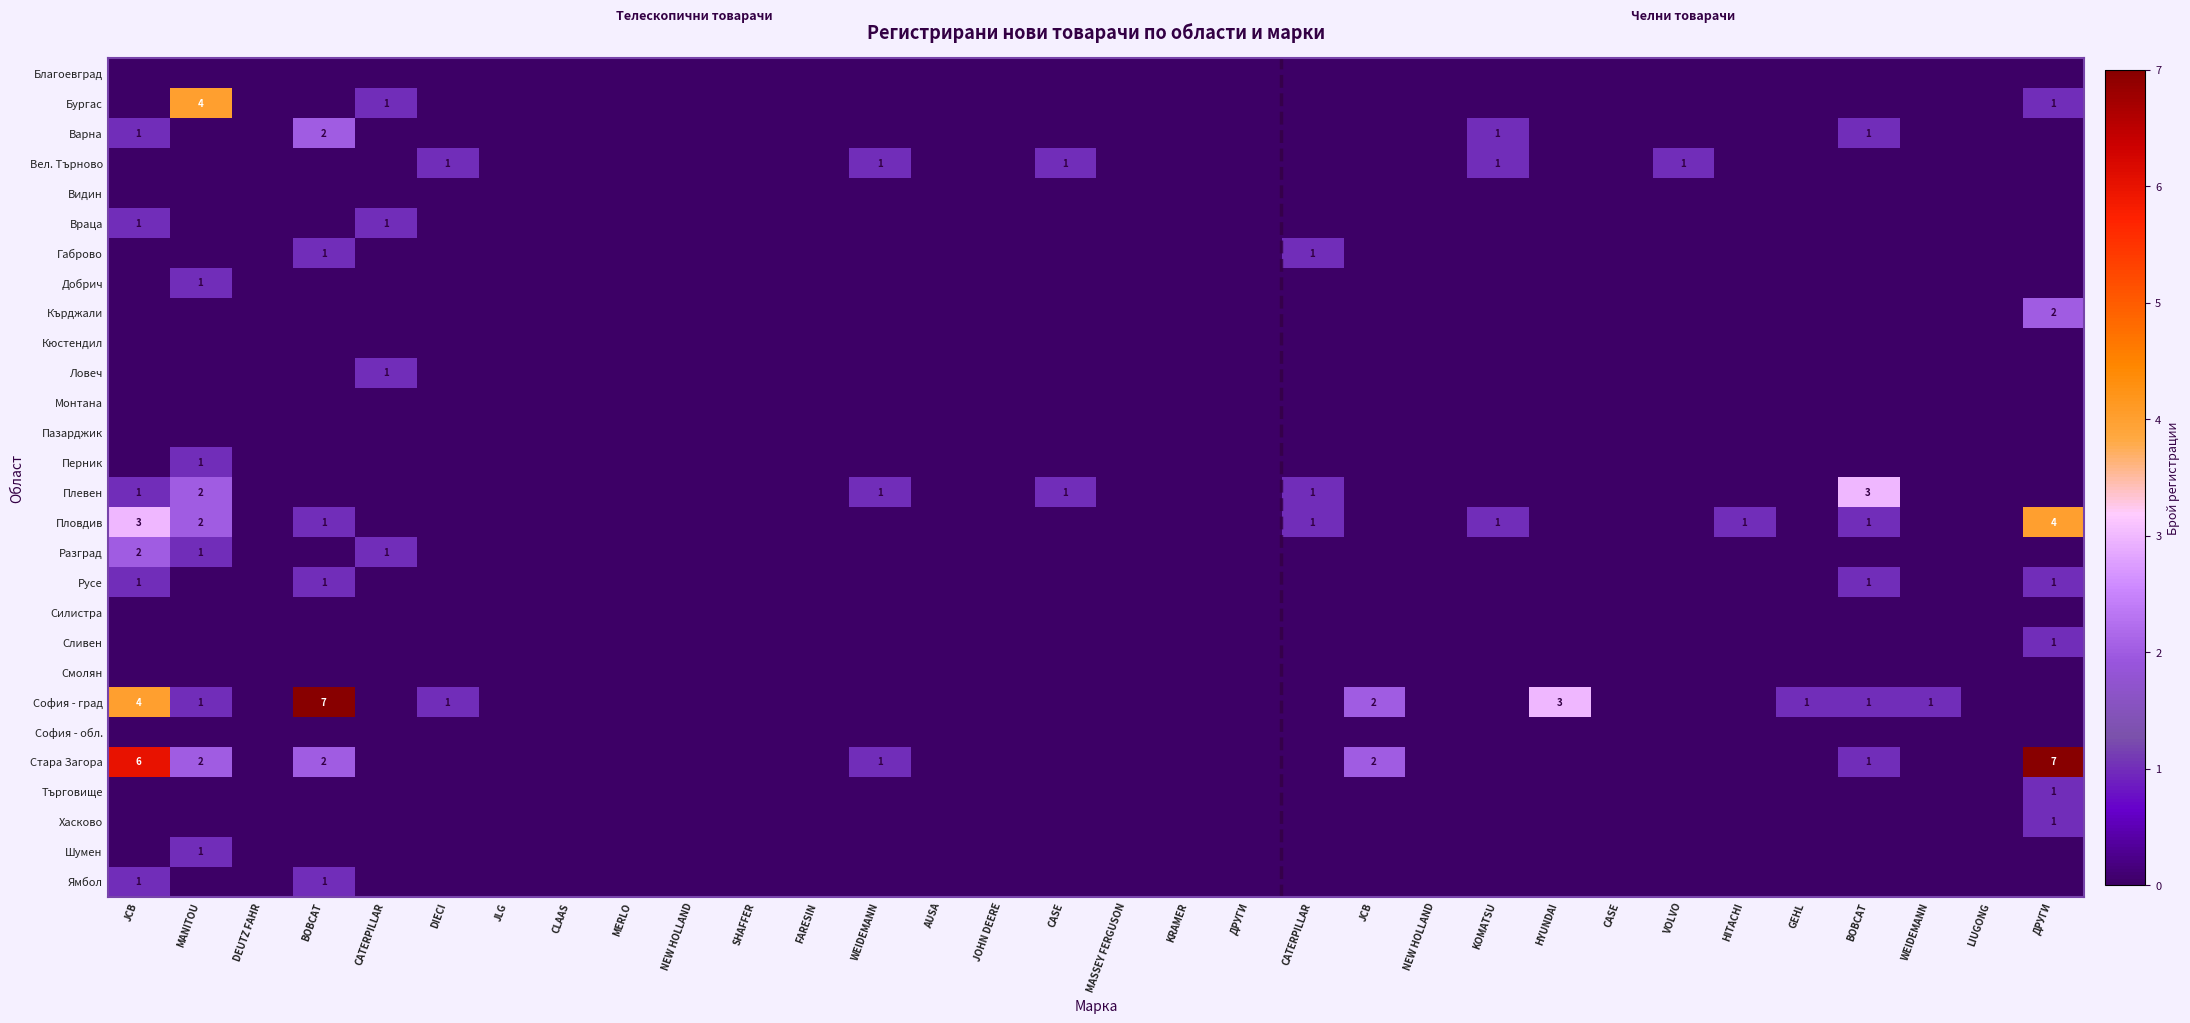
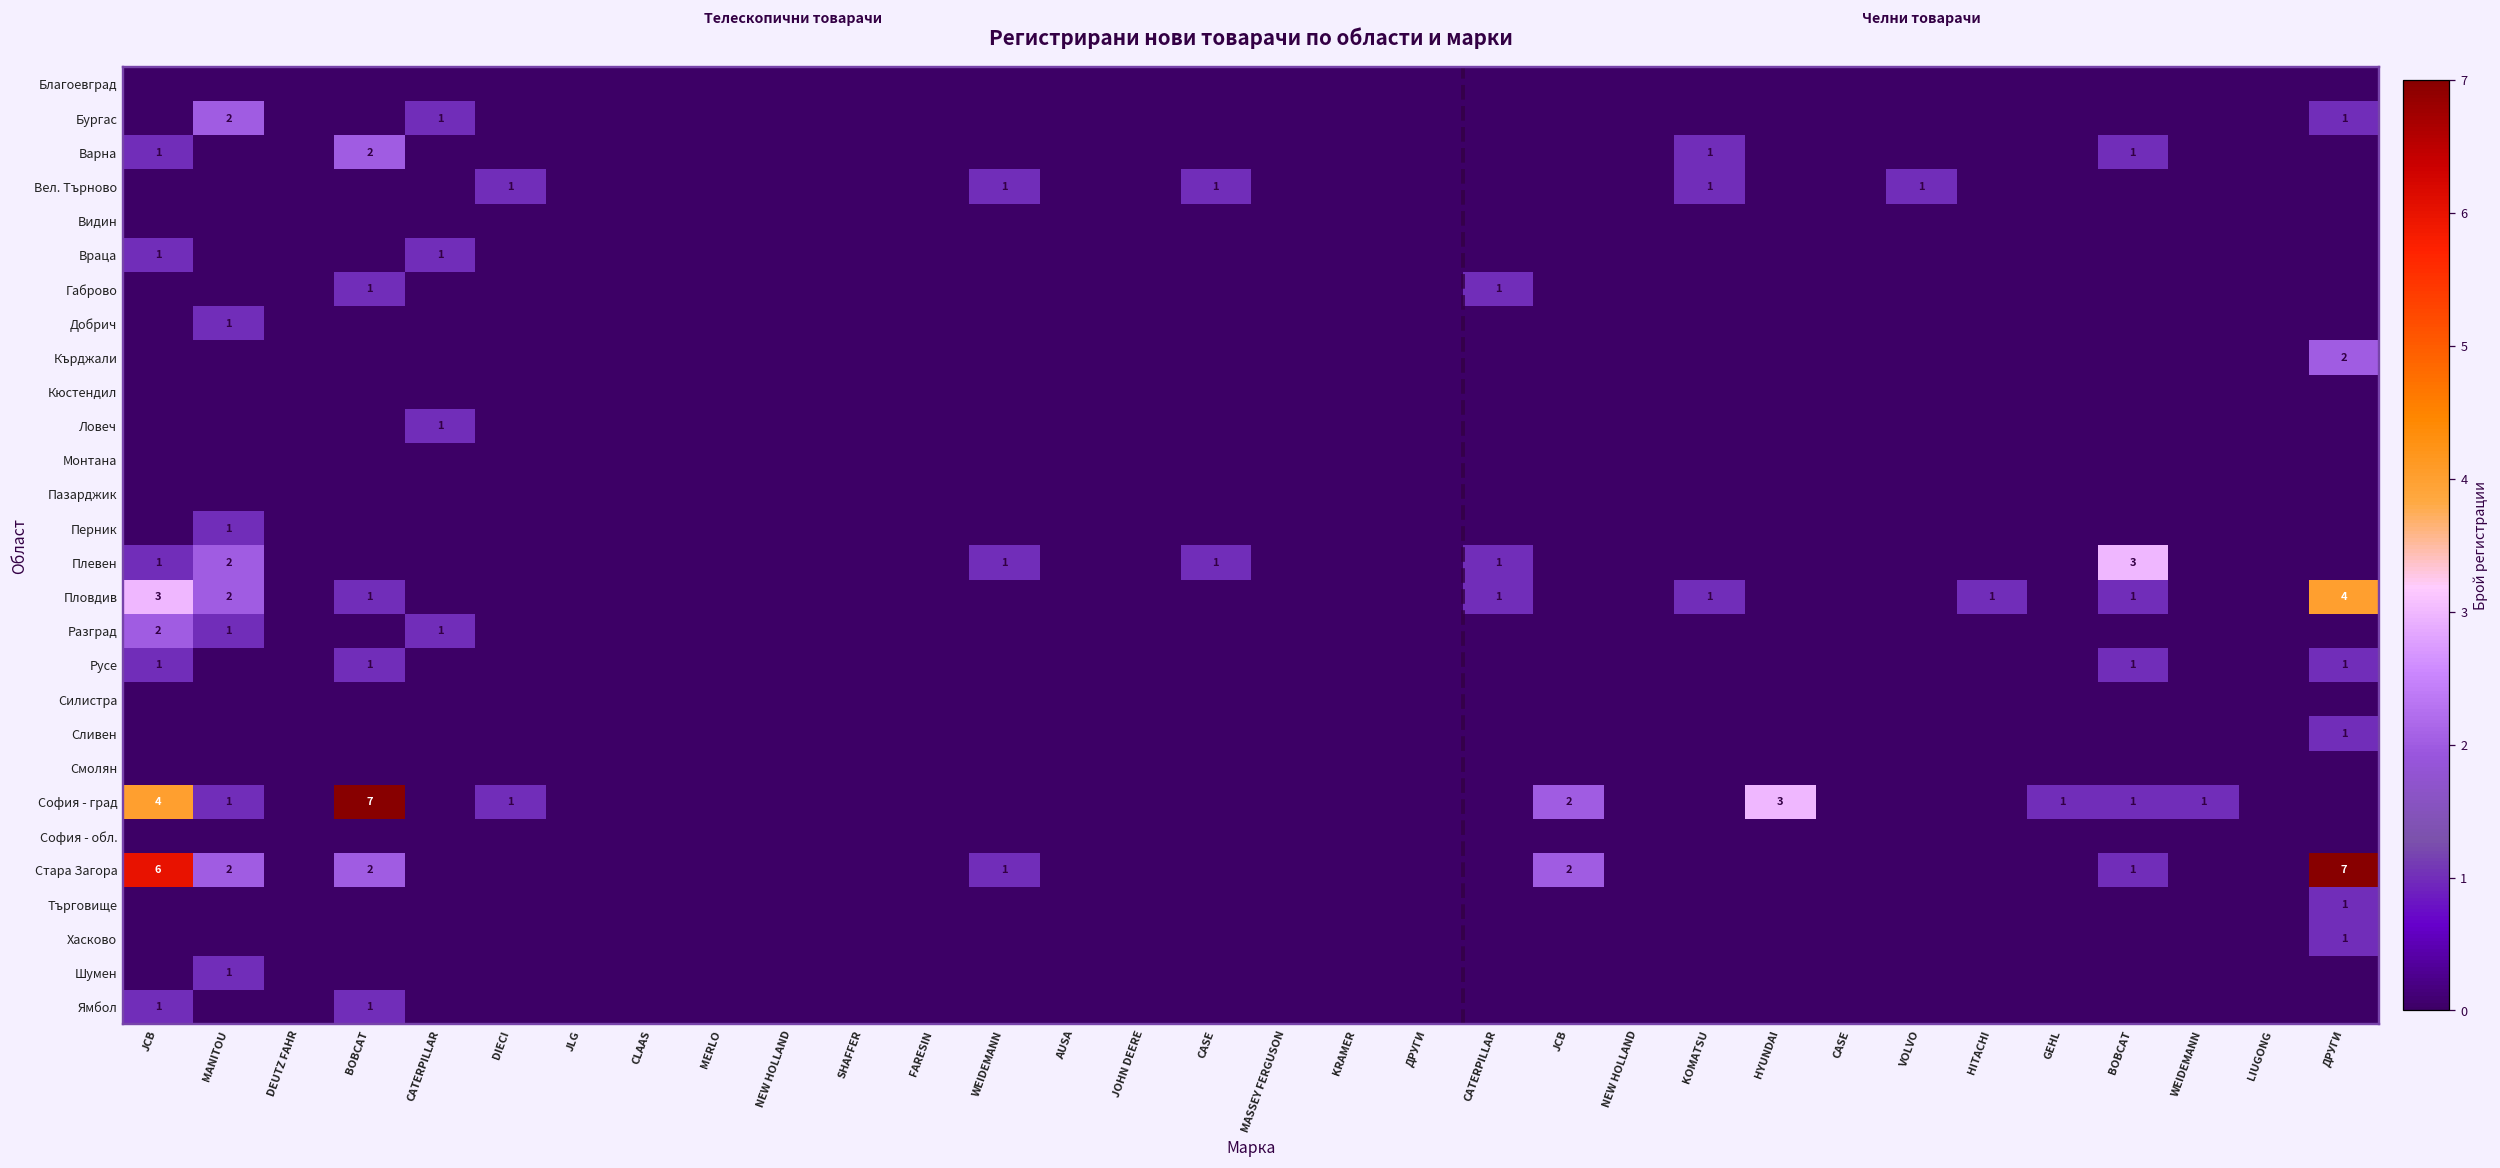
  {
    "Бургас": {
-     "MANITOU": 4
+     "MANITOU": 2
    },
    "Варна": {
      "KOMATSU": 1
    },
    "Вел. Търново": {
      "DIECI": 1,
      "KOMATSU": 1,
      "VOLVO": 1
    },
    "Добрич": {
      "MANITOU": 1
    },
    "Перник": {
      "MANITOU": 1
    },
    "Плевен": {
      "MANITOU": 2
    },
    "Пловдив": {
      "MANITOU": 2,
      "KOMATSU": 1,
      "HITACHI": 1
    },
    "Разград": {
      "MANITOU": 1
    },
    "София - град": {
      "MANITOU": 1,
      "DIECI": 1,
      "HYUNDAI": 3,
      "GEHL": 1
    },
    "Стара Загора": {
      "MANITOU": 2
    },
    "Шумен": {
      "MANITOU": 1
    }
  }
